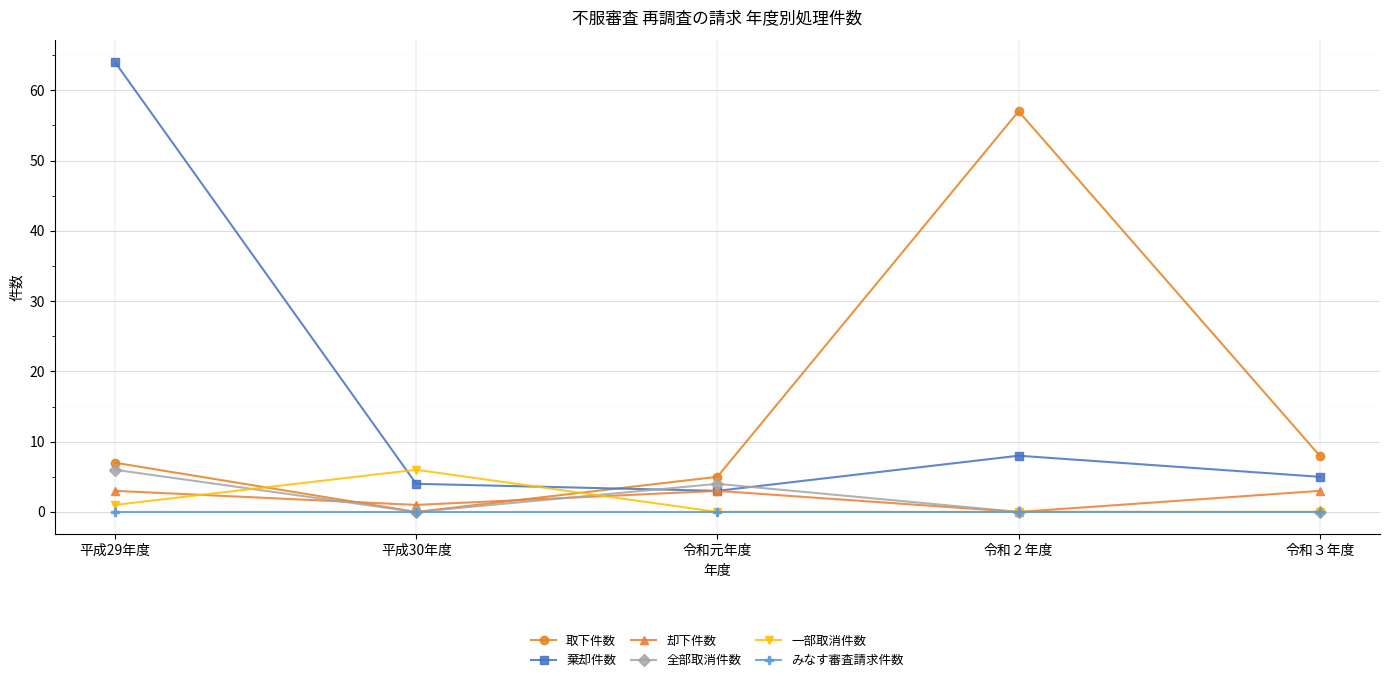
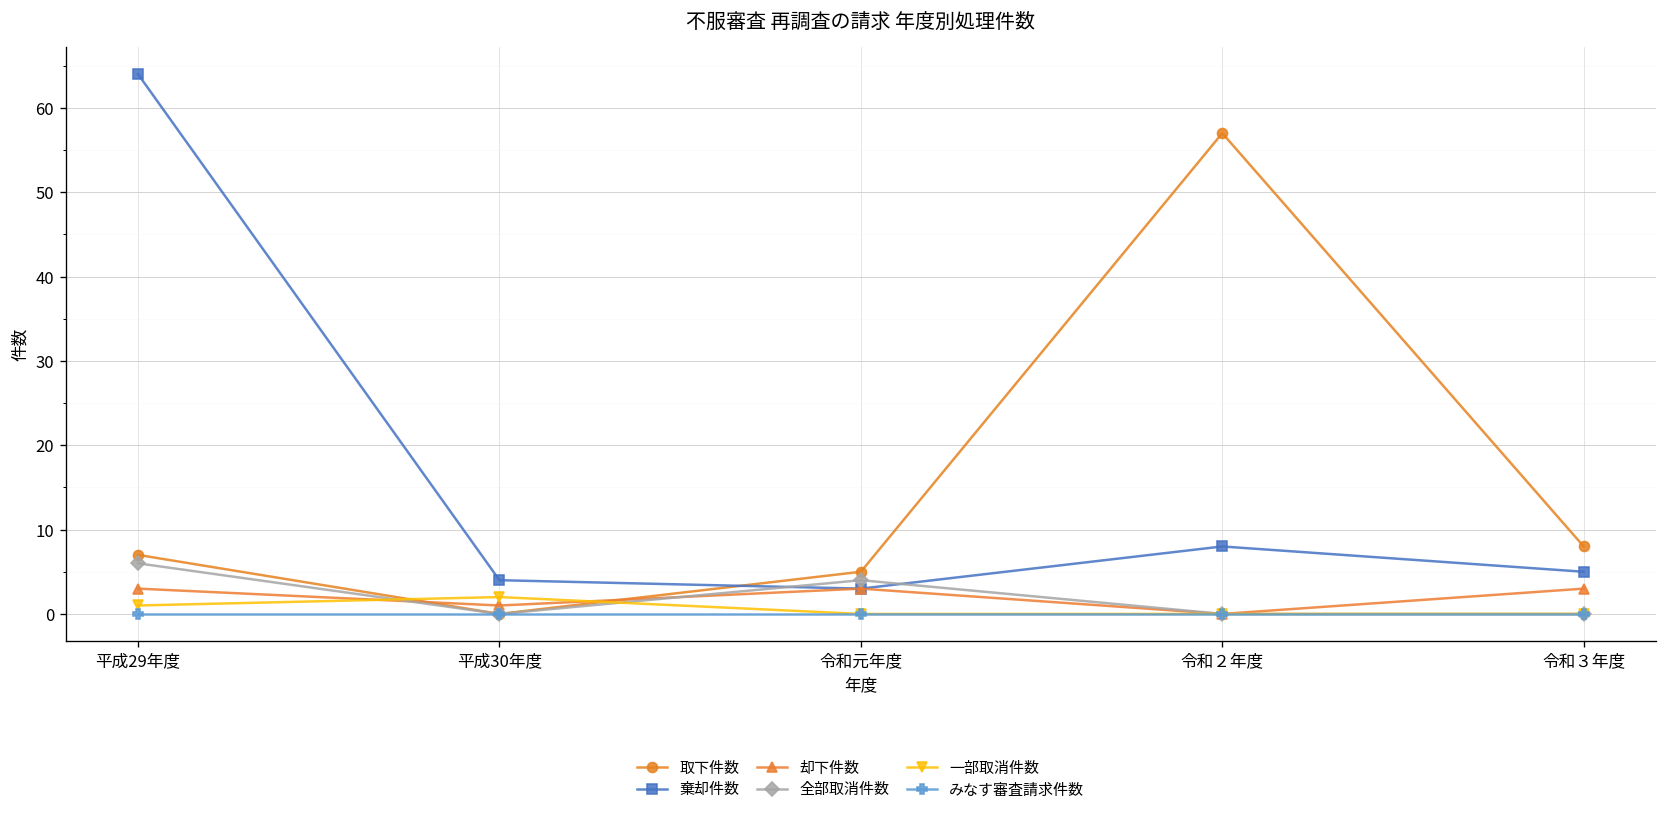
  {
    "全部取消件数": {
      "平成29年度": 6,
      "令和元年度": 4
    },
    "一部取消件数": {
      "平成29年度": 1,
-     "平成30年度": 6
+     "平成30年度": 2
    }
  }
